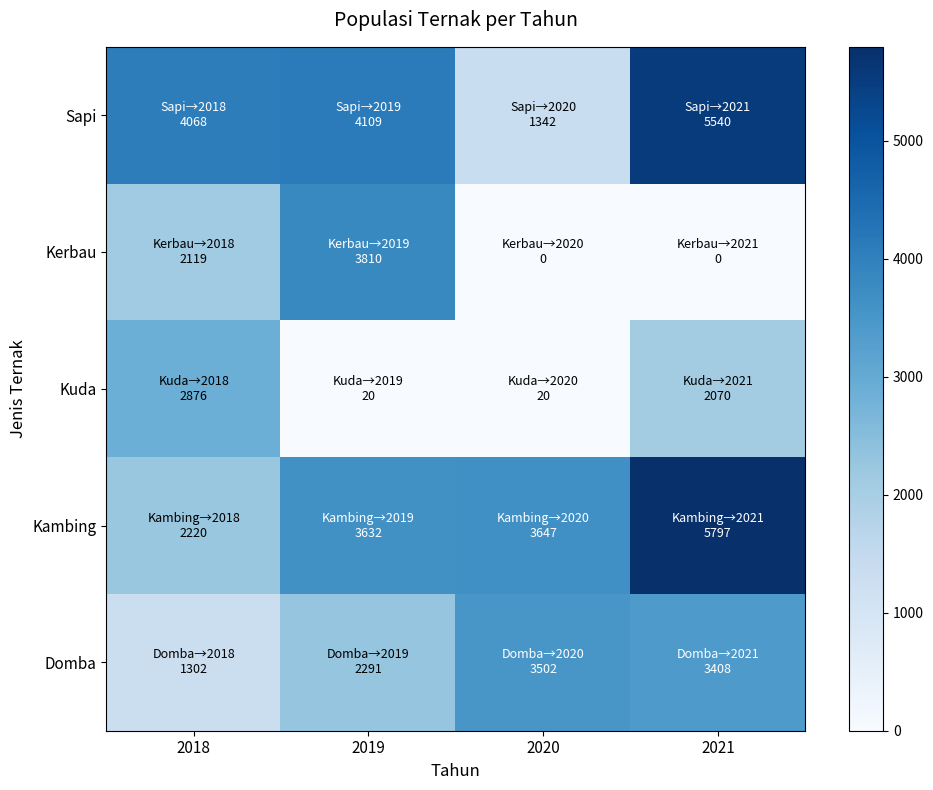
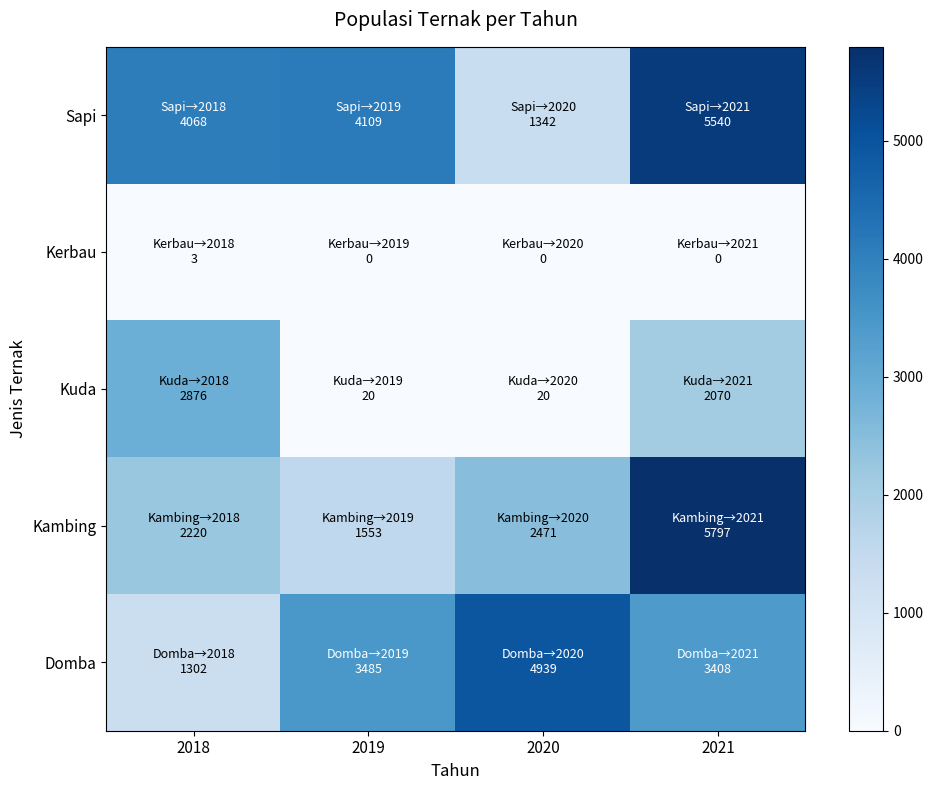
  {
    "Kerbau": {
-     "2018": 2119,
-     "2019": 3810
+     "2018": 3,
+     "2019": 0
    },
    "Kambing": {
-     "2019": 3632,
-     "2020": 3647
+     "2019": 1553,
+     "2020": 2471
    },
    "Domba": {
-     "2019": 2291,
-     "2020": 3502
+     "2019": 3485,
+     "2020": 4939
    }
  }
